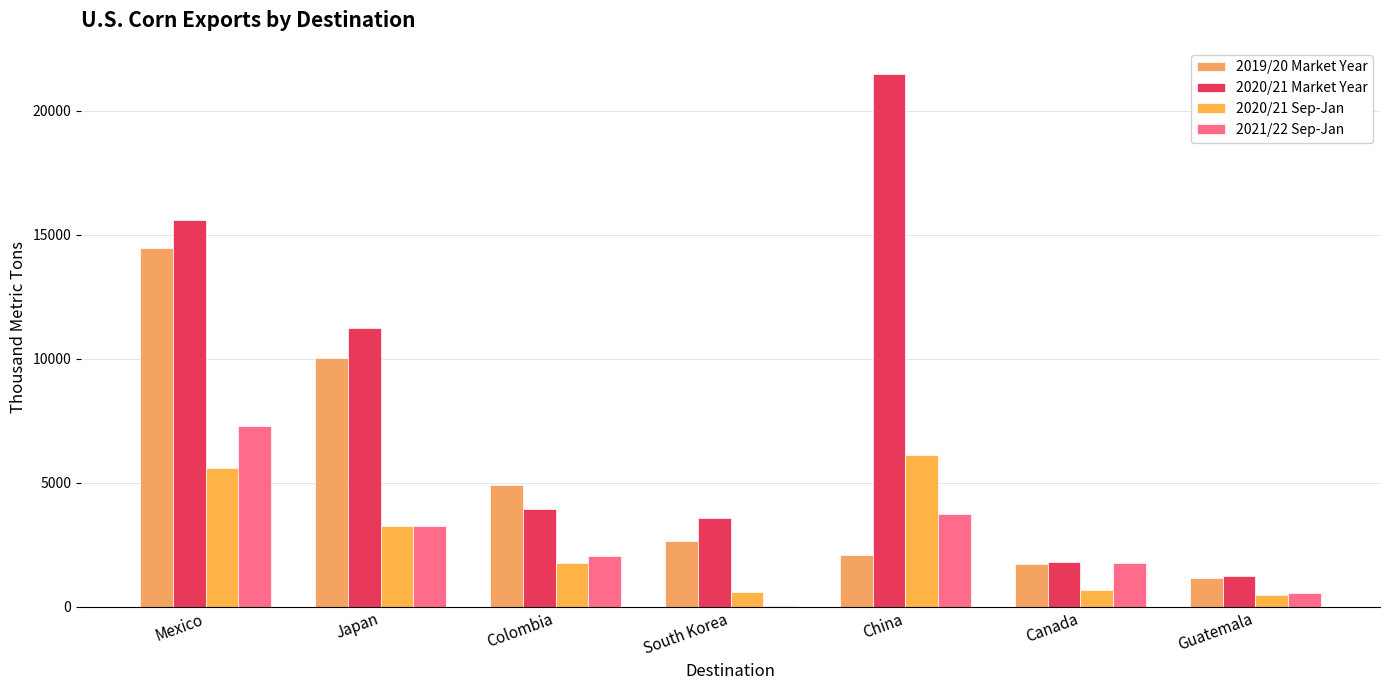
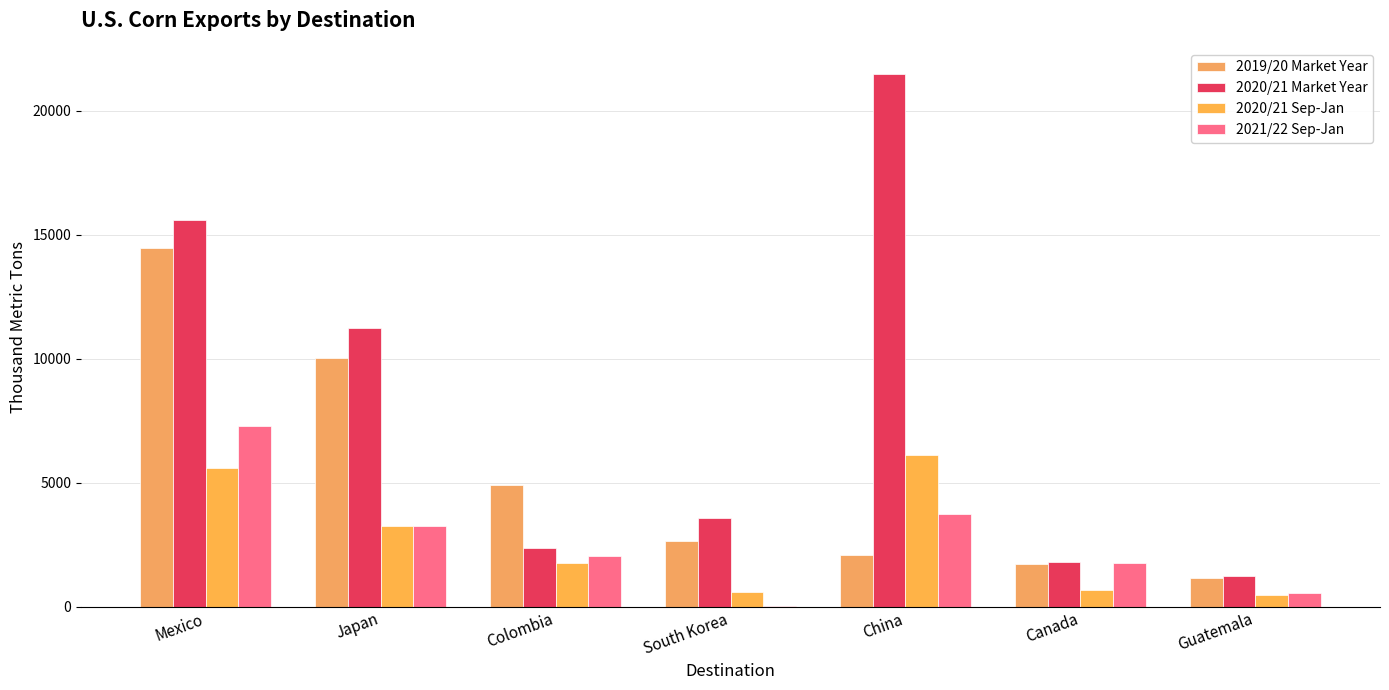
  {
    "2020/21 Market Year": {
      "Mexico": 15600,
      "Japan": 11200,
-     "Colombia": 3900,
+     "Colombia": 2300,
      "South Korea": 3600,
      "China": 21500,
      "Canada": 1800,
      "Guatemala": 1200
    },
    "2021/22 Sep-Jan": {
      "Mexico": 7300,
      "Japan": 3300,
      "Colombia": 2000,
      "China": 3700,
      "Canada": 1800,
      "Guatemala": 500
    }
  }
